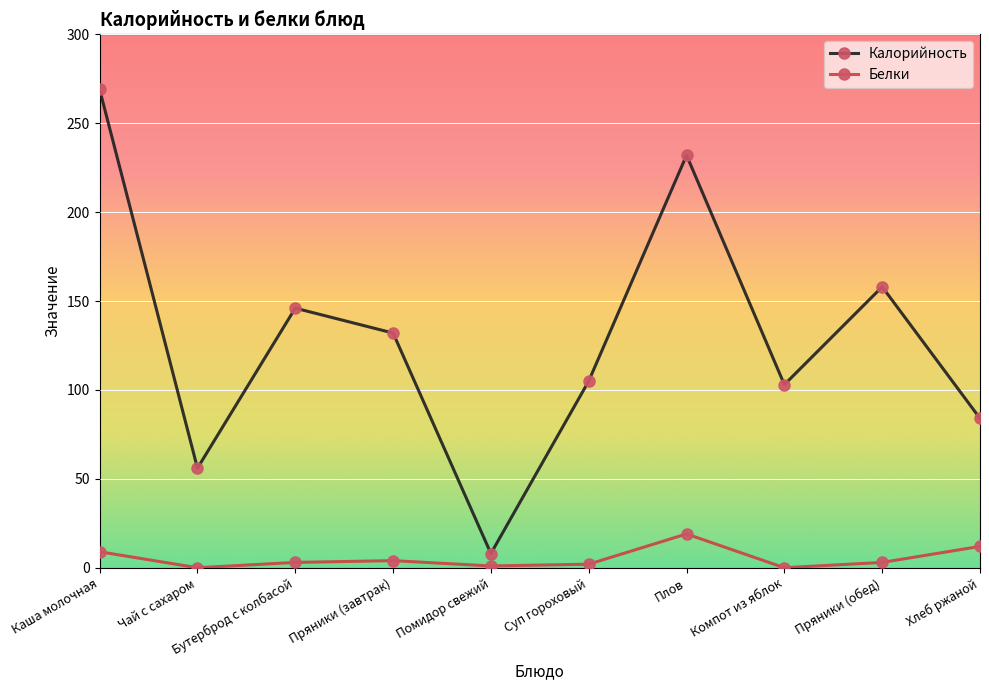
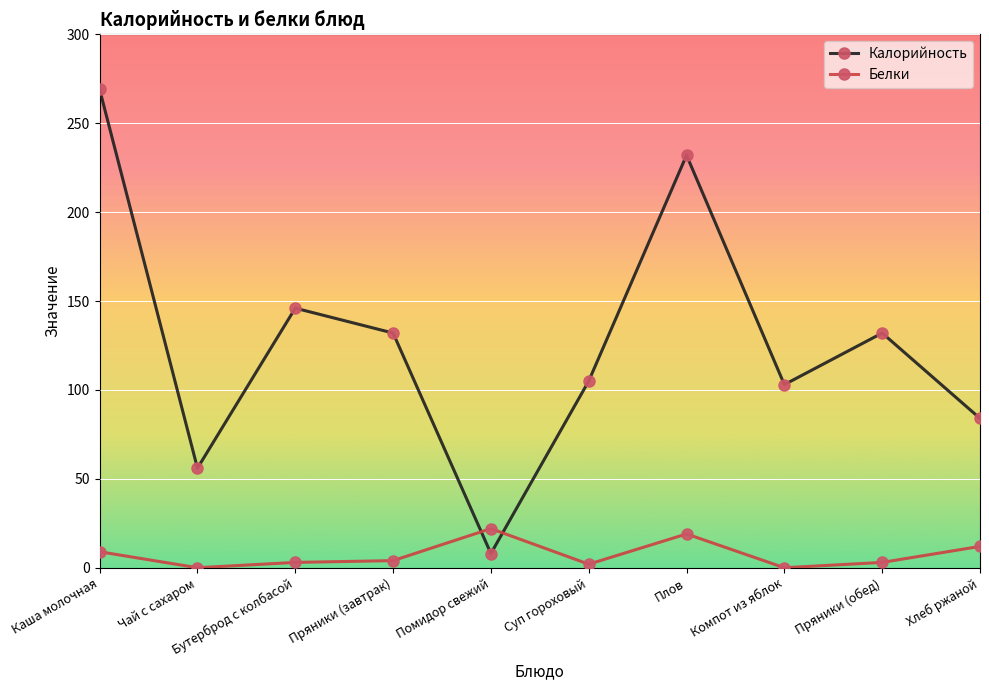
  {
    "Калорийность": {
      "Каша молочная": 269,
      "Чай с сахаром": 56,
      "Бутерброд с колбасой": 146,
      "Пряники (завтрак)": 132,
      "Помидор свежий": 8,
      "Суп гороховый": 105,
      "Плов": 232,
      "Компот из яблок": 103,
-     "Пряники (обед)": 158,
+     "Пряники (обед)": 132,
      "Хлеб ржаной": 84
    },
    "Белки": {
      "Каша молочная": 9,
      "Чай с сахаром": 0,
      "Бутерброд с колбасой": 3,
      "Пряники (завтрак)": 4,
-     "Помидор свежий": 1,
+     "Помидор свежий": 22,
      "Суп гороховый": 2,
      "Плов": 19,
      "Компот из яблок": 0,
      "Пряники (обед)": 3,
      "Хлеб ржаной": 12
    }
  }
